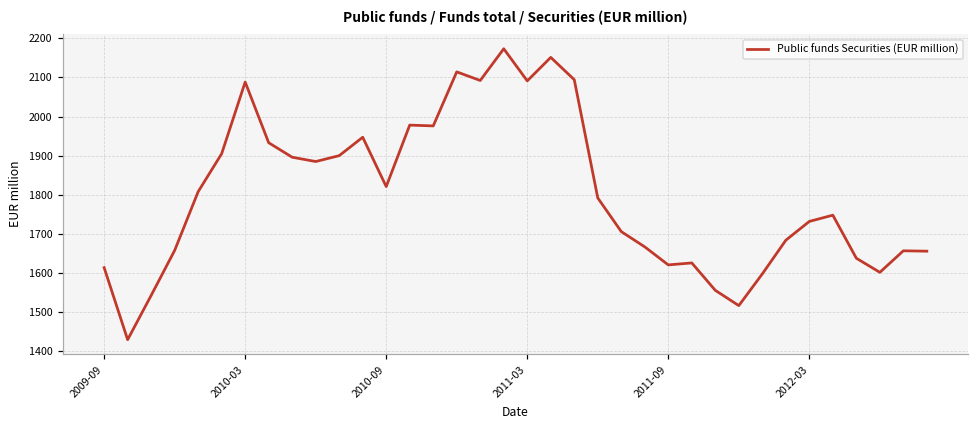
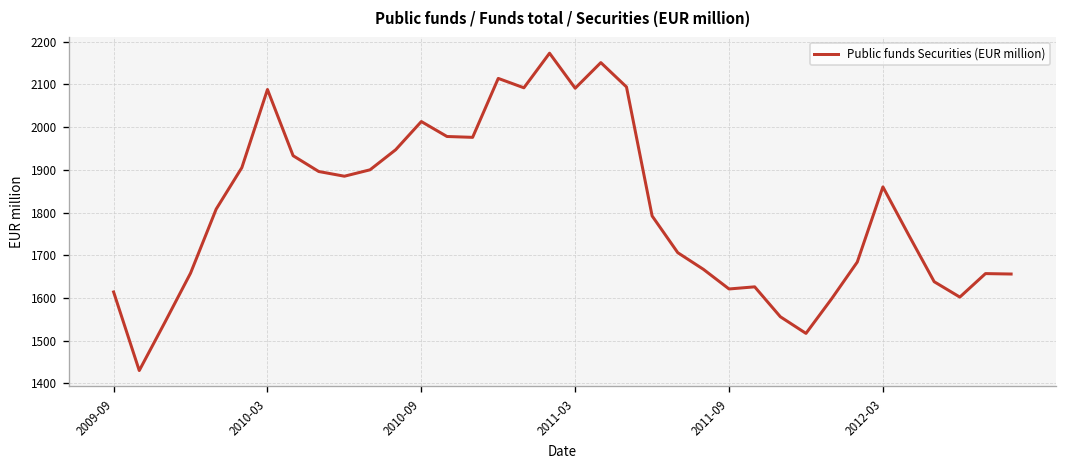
  {
    "2009-09": 1610,
    "2010-03": 2090,
-   "2010-09": 1820,
+   "2010-09": 2010,
    "2011-03": 2090,
    "2011-09": 1620,
-   "2012-03": 1730
+   "2012-03": 1860
  }
